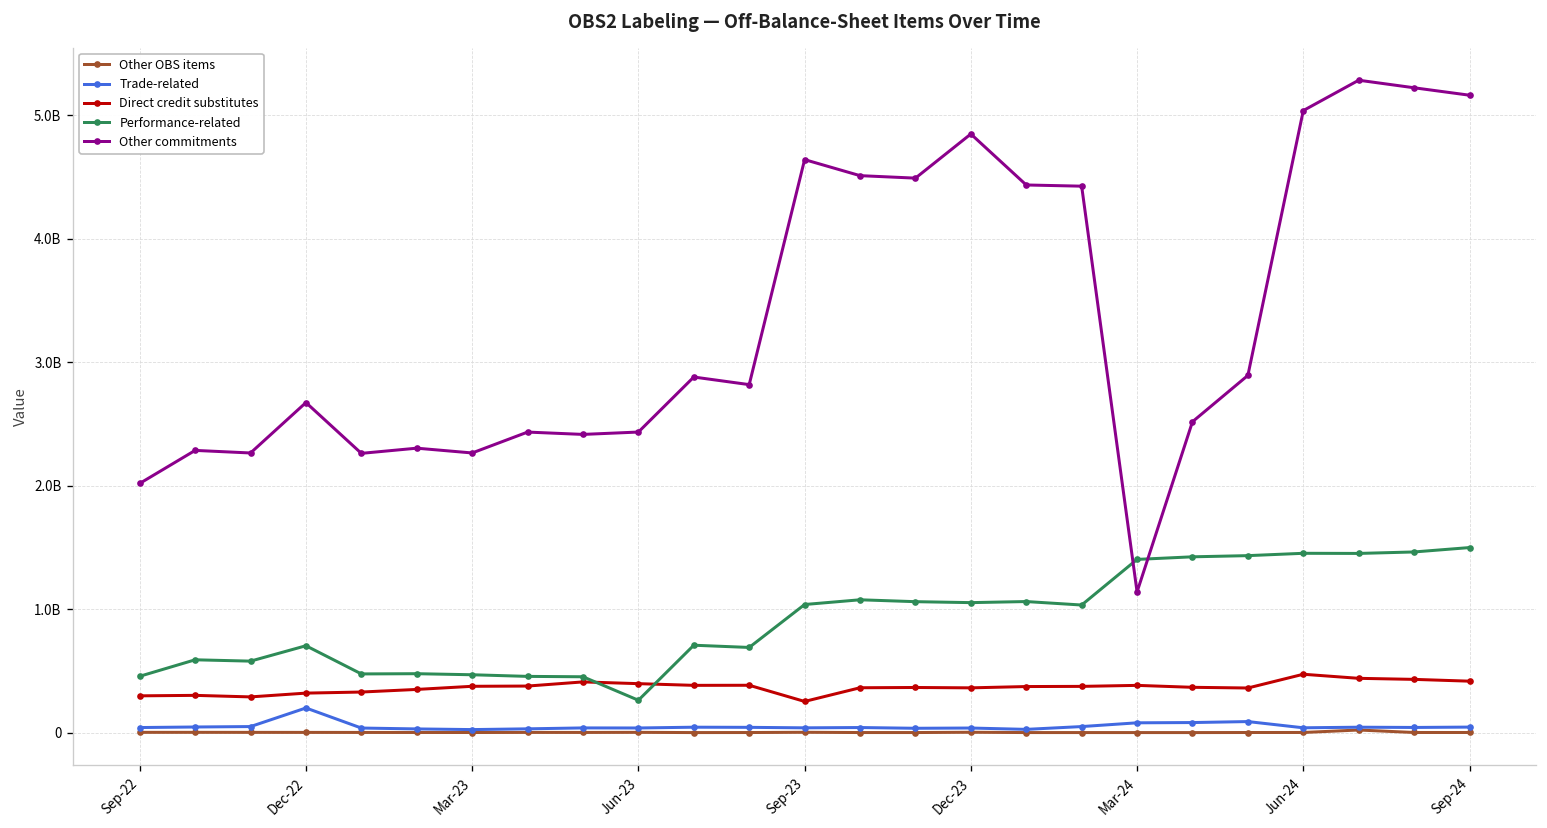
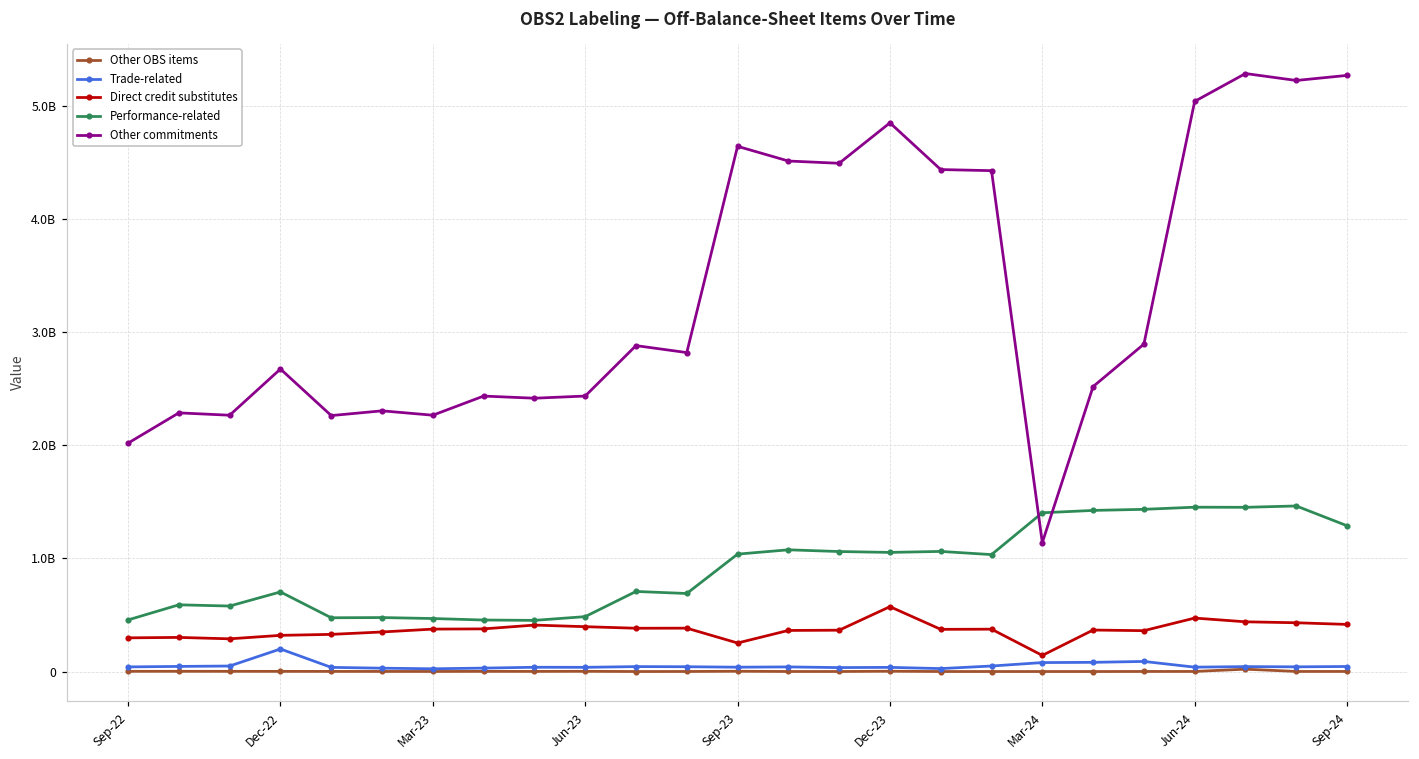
  {
    "Other OBS items": {
      "Sep-22": 0,
      "Dec-22": 0,
      "Jun-23": 0,
      "Sep-23": 0,
      "Dec-23": 0,
      "Mar-24": 0,
      "Jun-24": 0,
      "Sep-24": 0
    },
    "Trade-related": {
      "Sep-22": 40000000,
      "Dec-22": 200000000,
      "Jun-23": 40000000,
      "Sep-23": 40000000,
      "Dec-23": 40000000,
      "Mar-24": 80000000,
      "Jun-24": 40000000,
      "Sep-24": 50000000
    },
    "Direct credit substitutes": {
      "Sep-22": 300000000,
      "Dec-22": 320000000,
      "Mar-23": 380000000,
      "Jun-23": 400000000,
      "Sep-23": 250000000,
-     "Dec-23": 360000000,
-     "Mar-24": 380000000,
+     "Dec-23": 570000000,
+     "Mar-24": 140000000,
      "Jun-24": 470000000,
      "Sep-24": 420000000
    },
    "Performance-related": {
      "Sep-22": 460000000,
      "Dec-22": 700000000,
      "Mar-23": 470000000,
-     "Jun-23": 260000000,
+     "Jun-23": 490000000,
      "Sep-23": 1040000000,
      "Dec-23": 1050000000,
      "Mar-24": 1400000000,
      "Jun-24": 1450000000,
-     "Sep-24": 1500000000
+     "Sep-24": 1290000000
    },
    "Other commitments": {
      "Sep-22": 2020000000,
      "Dec-22": 2670000000,
      "Mar-23": 2260000000,
      "Jun-23": 2430000000,
      "Sep-23": 4640000000,
      "Dec-23": 4850000000,
      "Mar-24": 1140000000,
      "Jun-24": 5040000000,
-     "Sep-24": 5160000000
+     "Sep-24": 5270000000
    }
  }
